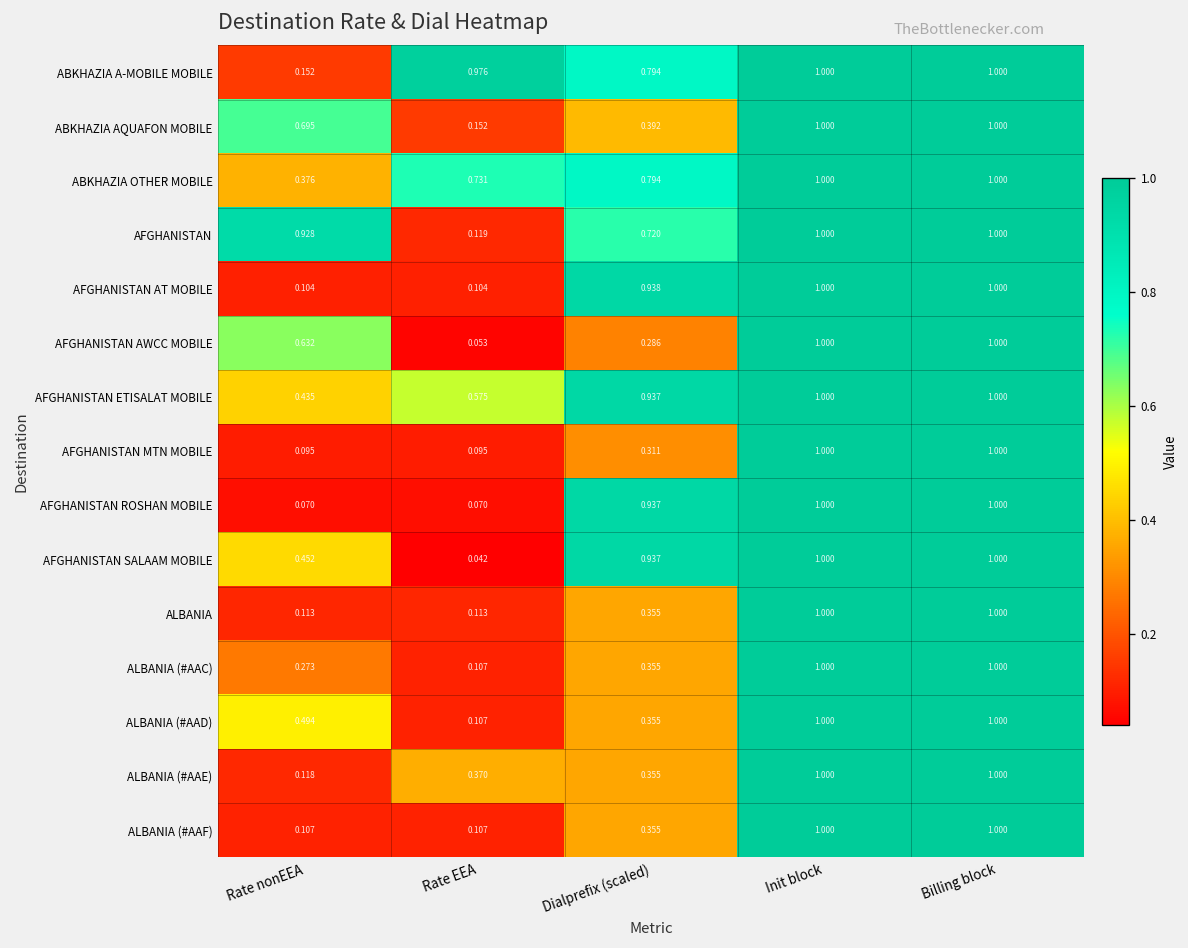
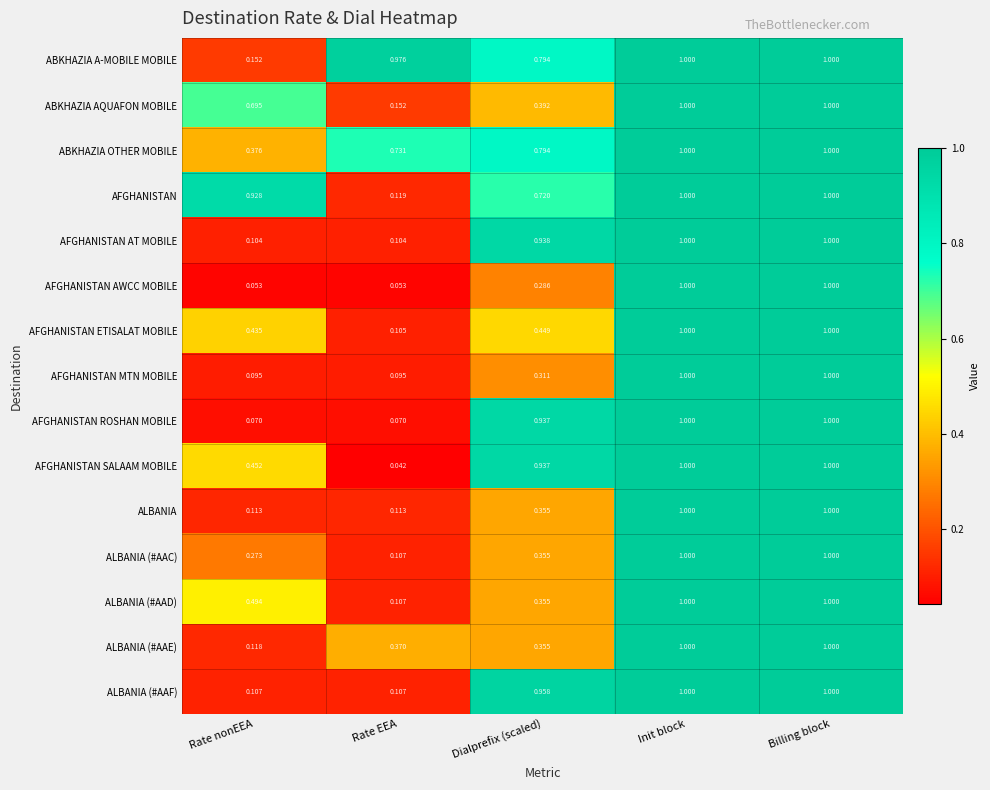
  {
    "ABKHAZIA A-MOBILE MOBILE": {
      "Rate nonEEA": 0.152,
      "Rate EEA": 0.976,
      "Dialprefix (scaled)": 0.794,
      "Init block": 1.000,
      "Billing block": 1.000
    },
    "ABKHAZIA AQUAFON MOBILE": {
      "Rate nonEEA": 0.695,
      "Rate EEA": 0.152,
      "Dialprefix (scaled)": 0.392,
      "Init block": 1.000,
      "Billing block": 1.000
    },
    "ABKHAZIA OTHER MOBILE": {
      "Rate nonEEA": 0.376,
      "Rate EEA": 0.731,
      "Dialprefix (scaled)": 0.794,
      "Init block": 1.000,
      "Billing block": 1.000
    },
    "AFGHANISTAN": {
      "Rate nonEEA": 0.928,
      "Rate EEA": 0.119,
      "Dialprefix (scaled)": 0.720,
      "Init block": 1.000,
      "Billing block": 1.000
    },
    "AFGHANISTAN AT MOBILE": {
      "Rate nonEEA": 0.104,
      "Rate EEA": 0.104,
      "Dialprefix (scaled)": 0.938,
      "Init block": 1.000,
      "Billing block": 1.000
    },
    "AFGHANISTAN AWCC MOBILE": {
-     "Rate nonEEA": 0.632,
+     "Rate nonEEA": 0.053,
      "Rate EEA": 0.053,
      "Dialprefix (scaled)": 0.286,
      "Init block": 1.000,
      "Billing block": 1.000
    },
    "AFGHANISTAN ETISALAT MOBILE": {
      "Rate nonEEA": 0.435,
-     "Rate EEA": 0.575,
-     "Dialprefix (scaled)": 0.937,
+     "Rate EEA": 0.105,
+     "Dialprefix (scaled)": 0.449,
      "Init block": 1.000,
      "Billing block": 1.000
    },
    "AFGHANISTAN MTN MOBILE": {
      "Rate nonEEA": 0.095,
      "Rate EEA": 0.095,
      "Dialprefix (scaled)": 0.311,
      "Init block": 1.000,
      "Billing block": 1.000
    },
    "AFGHANISTAN ROSHAN MOBILE": {
      "Rate nonEEA": 0.070,
      "Rate EEA": 0.070,
      "Dialprefix (scaled)": 0.937,
      "Init block": 1.000,
      "Billing block": 1.000
    },
    "AFGHANISTAN SALAAM MOBILE": {
      "Rate nonEEA": 0.452,
      "Rate EEA": 0.042,
      "Dialprefix (scaled)": 0.937,
      "Init block": 1.000,
      "Billing block": 1.000
    },
    "ALBANIA": {
      "Rate nonEEA": 0.113,
      "Rate EEA": 0.113,
      "Dialprefix (scaled)": 0.355,
      "Init block": 1.000,
      "Billing block": 1.000
    },
    "ALBANIA (#AAC)": {
      "Rate nonEEA": 0.273,
      "Rate EEA": 0.107,
      "Dialprefix (scaled)": 0.355,
      "Init block": 1.000,
      "Billing block": 1.000
    },
    "ALBANIA (#AAD)": {
      "Rate nonEEA": 0.494,
      "Rate EEA": 0.107,
      "Dialprefix (scaled)": 0.355,
      "Init block": 1.000,
      "Billing block": 1.000
    },
    "ALBANIA (#AAE)": {
      "Rate nonEEA": 0.118,
      "Rate EEA": 0.370,
      "Dialprefix (scaled)": 0.355,
      "Init block": 1.000,
      "Billing block": 1.000
    },
    "ALBANIA (#AAF)": {
      "Rate nonEEA": 0.107,
      "Rate EEA": 0.107,
-     "Dialprefix (scaled)": 0.355,
+     "Dialprefix (scaled)": 0.958,
      "Init block": 1.000,
      "Billing block": 1.000
    }
  }
